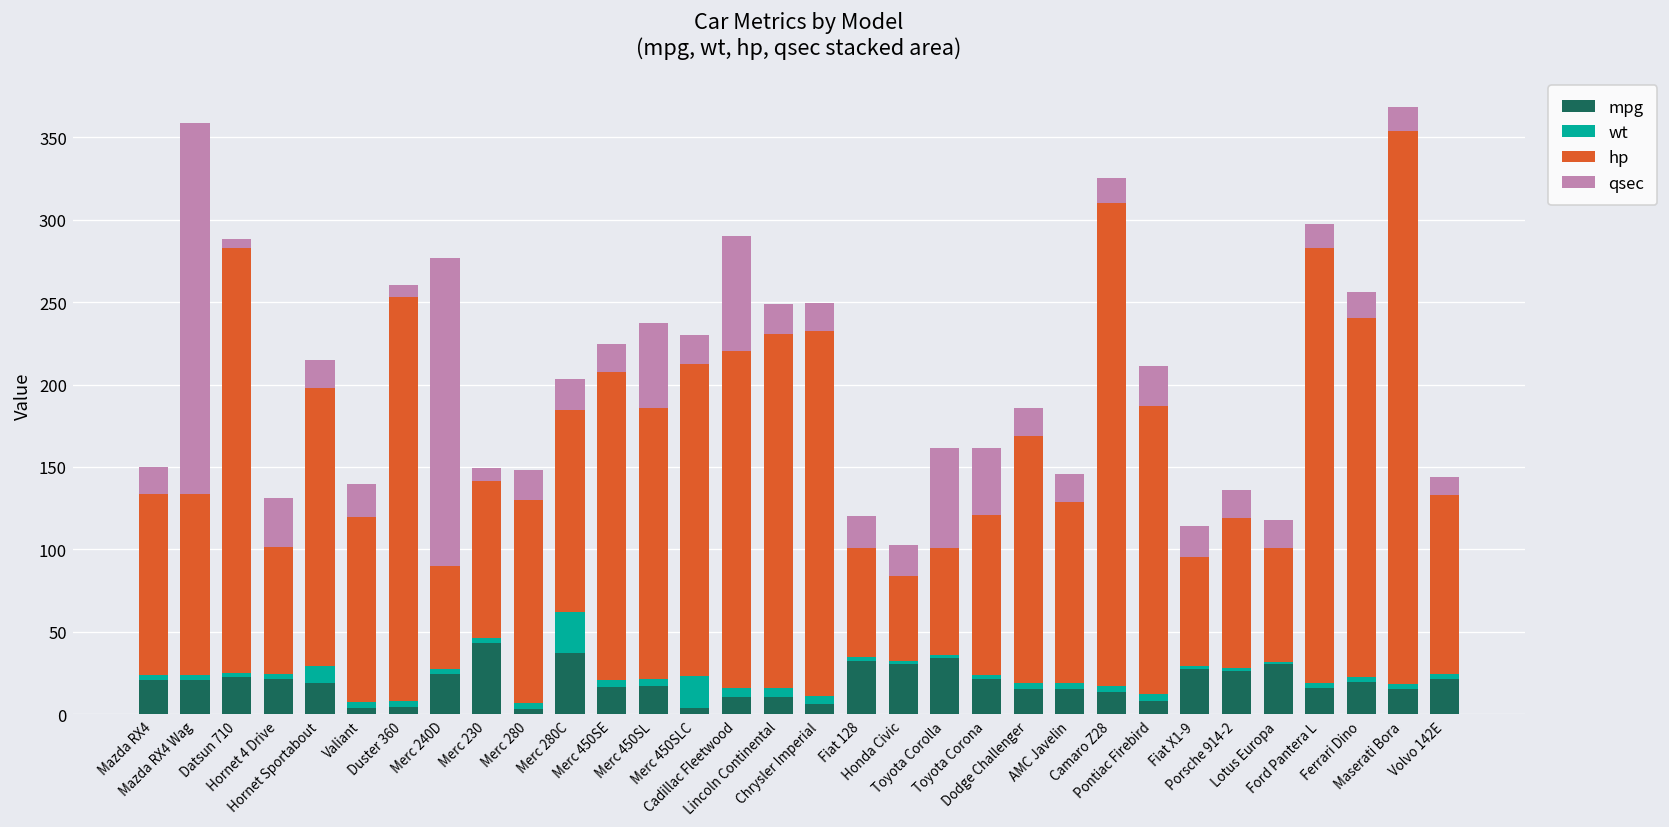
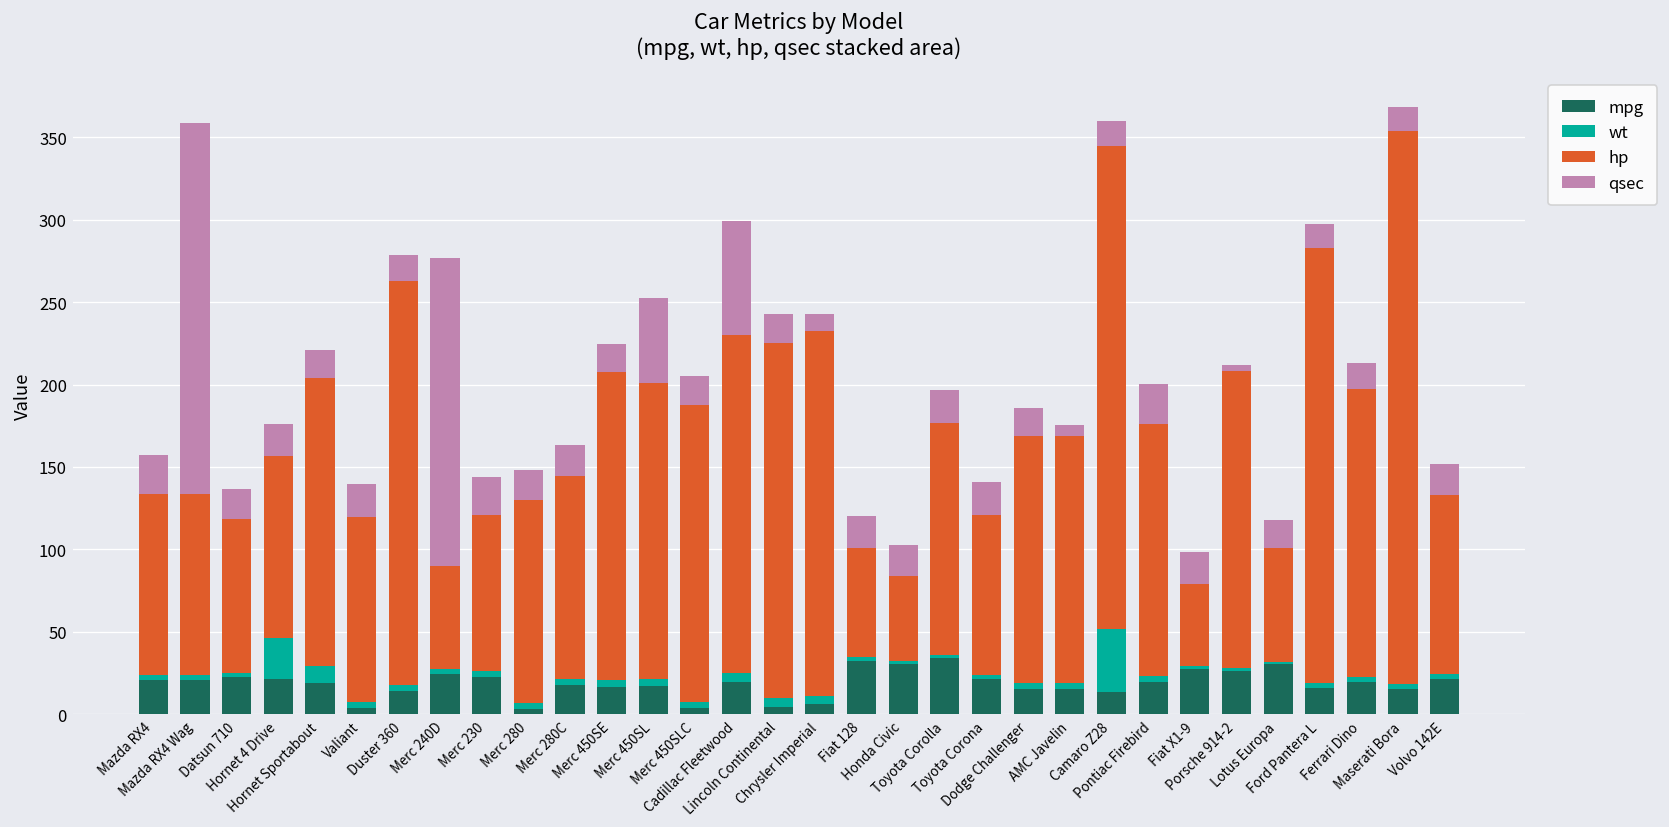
  {
    "mpg": {
      "Mazda RX4": 21,
      "Mazda RX4 Wag": 21,
      "Datsun 710": 23,
      "Hornet 4 Drive": 21,
      "Hornet Sportabout": 19,
      "Valiant": 4,
-     "Duster 360": 5,
+     "Duster 360": 14,
      "Merc 240D": 24,
-     "Merc 230": 43,
+     "Merc 230": 23,
      "Merc 280": 3,
-     "Merc 280C": 37,
+     "Merc 280C": 18,
      "Merc 450SE": 16,
      "Merc 450SL": 17,
      "Merc 450SLC": 4,
-     "Cadillac Fleetwood": 10,
-     "Lincoln Continental": 10,
+     "Cadillac Fleetwood": 20,
+     "Lincoln Continental": 5,
      "Chrysler Imperial": 6,
      "Fiat 128": 32,
      "Honda Civic": 30,
      "Toyota Corolla": 34,
      "Toyota Corona": 22,
      "Dodge Challenger": 16,
      "AMC Javelin": 15,
      "Camaro Z28": 13,
-     "Pontiac Firebird": 8,
+     "Pontiac Firebird": 19,
      "Fiat X1-9": 27,
      "Porsche 914-2": 26,
      "Lotus Europa": 30,
      "Ford Pantera L": 16,
      "Ferrari Dino": 20,
      "Maserati Bora": 15,
      "Volvo 142E": 21
    },
    "wt": {
      "Mazda RX4": 3,
      "Mazda RX4 Wag": 3,
      "Datsun 710": 2,
-     "Hornet 4 Drive": 3,
+     "Hornet 4 Drive": 25,
      "Hornet Sportabout": 10,
      "Valiant": 3,
      "Duster 360": 4,
      "Merc 240D": 3,
      "Merc 230": 3,
      "Merc 280": 3,
-     "Merc 280C": 25,
+     "Merc 280C": 3,
      "Merc 450SE": 4,
      "Merc 450SL": 4,
-     "Merc 450SLC": 20,
+     "Merc 450SLC": 4,
      "Cadillac Fleetwood": 5,
      "Lincoln Continental": 5,
      "Chrysler Imperial": 5,
      "Fiat 128": 2,
      "Toyota Corolla": 2,
      "Toyota Corona": 2,
      "Dodge Challenger": 4,
      "AMC Javelin": 3,
-     "Camaro Z28": 4,
+     "Camaro Z28": 38,
      "Pontiac Firebird": 4,
      "Fiat X1-9": 2,
      "Porsche 914-2": 2,
      "Ford Pantera L": 3,
      "Ferrari Dino": 3,
      "Maserati Bora": 4,
      "Volvo 142E": 3
    },
    "hp": {
      "Mazda RX4": 110,
      "Mazda RX4 Wag": 110,
-     "Datsun 710": 258,
-     "Hornet 4 Drive": 77,
-     "Hornet Sportabout": 169,
+     "Datsun 710": 93,
+     "Hornet 4 Drive": 110,
+     "Hornet Sportabout": 175,
      "Valiant": 112,
      "Duster 360": 245,
      "Merc 240D": 62,
      "Merc 230": 95,
      "Merc 280": 123,
      "Merc 280C": 123,
      "Merc 450SE": 187,
-     "Merc 450SL": 165,
-     "Merc 450SLC": 189,
+     "Merc 450SL": 180,
+     "Merc 450SLC": 180,
      "Cadillac Fleetwood": 205,
      "Lincoln Continental": 215,
      "Chrysler Imperial": 221,
      "Fiat 128": 66,
      "Honda Civic": 52,
-     "Toyota Corolla": 65,
+     "Toyota Corolla": 141,
      "Toyota Corona": 97,
      "Dodge Challenger": 150,
-     "AMC Javelin": 110,
+     "AMC Javelin": 150,
      "Camaro Z28": 293,
-     "Pontiac Firebird": 175,
-     "Fiat X1-9": 66,
-     "Porsche 914-2": 91,
+     "Pontiac Firebird": 153,
+     "Fiat X1-9": 50,
+     "Porsche 914-2": 180,
      "Lotus Europa": 69,
      "Ford Pantera L": 264,
-     "Ferrari Dino": 218,
+     "Ferrari Dino": 175,
      "Maserati Bora": 335,
      "Volvo 142E": 109
    },
    "qsec": {
-     "Mazda RX4": 16,
+     "Mazda RX4": 24,
      "Mazda RX4 Wag": 225,
-     "Datsun 710": 5,
-     "Hornet 4 Drive": 30,
+     "Datsun 710": 19,
+     "Hornet 4 Drive": 19,
      "Hornet Sportabout": 17,
      "Valiant": 20,
-     "Duster 360": 8,
+     "Duster 360": 16,
      "Merc 240D": 187,
-     "Merc 230": 8,
+     "Merc 230": 23,
      "Merc 280": 18,
      "Merc 280C": 19,
      "Merc 450SE": 17,
      "Merc 450SL": 51,
      "Merc 450SLC": 18,
      "Cadillac Fleetwood": 69,
      "Lincoln Continental": 18,
-     "Chrysler Imperial": 17,
+     "Chrysler Imperial": 10,
      "Fiat 128": 19,
      "Honda Civic": 19,
-     "Toyota Corolla": 61,
-     "Toyota Corona": 40,
+     "Toyota Corolla": 20,
+     "Toyota Corona": 20,
      "Dodge Challenger": 17,
-     "AMC Javelin": 17,
+     "AMC Javelin": 7,
      "Camaro Z28": 15,
      "Pontiac Firebird": 24,
      "Fiat X1-9": 19,
-     "Porsche 914-2": 17,
+     "Porsche 914-2": 4,
      "Lotus Europa": 17,
      "Ford Pantera L": 15,
      "Ferrari Dino": 16,
      "Maserati Bora": 15,
-     "Volvo 142E": 11
+     "Volvo 142E": 19
    }
  }
